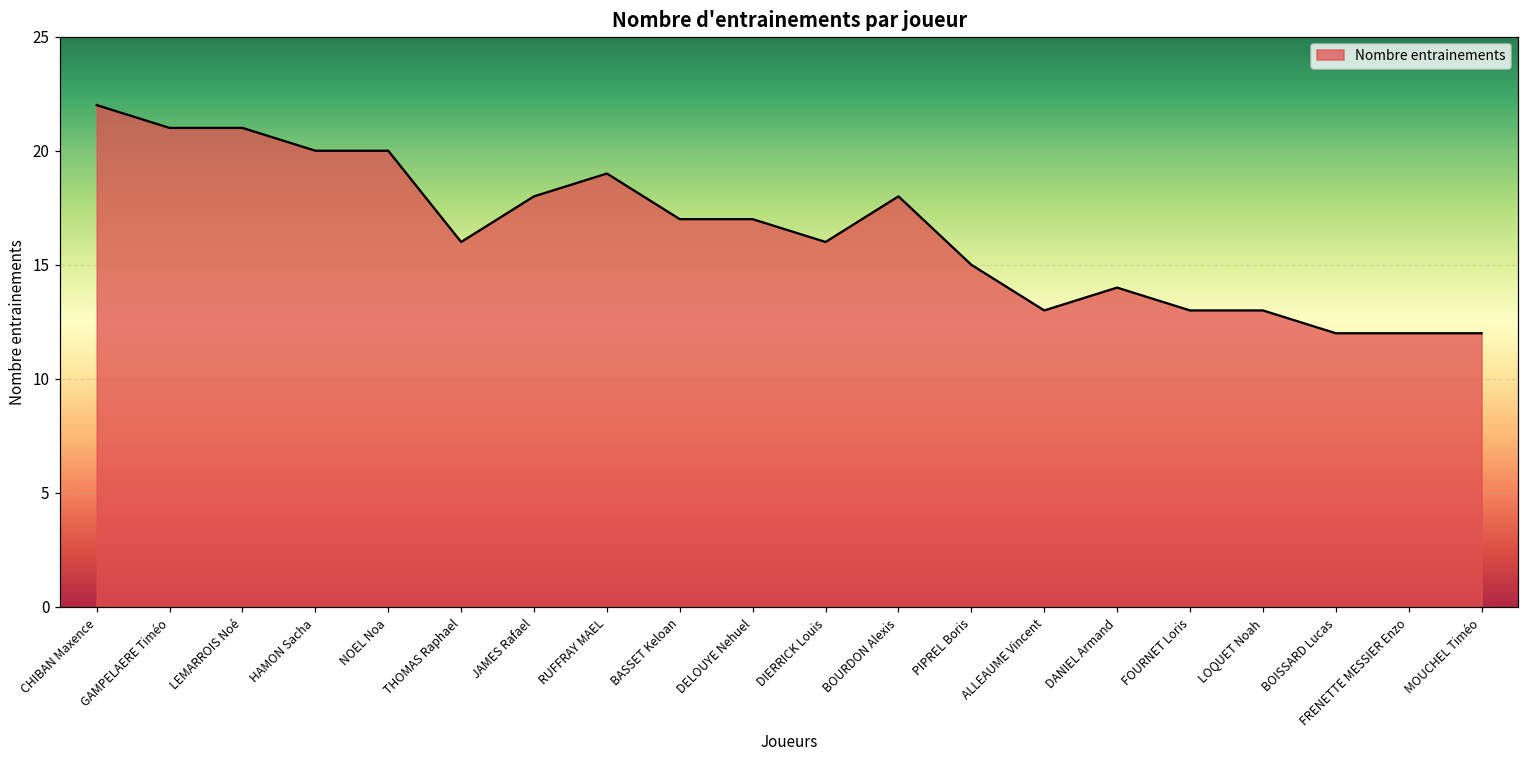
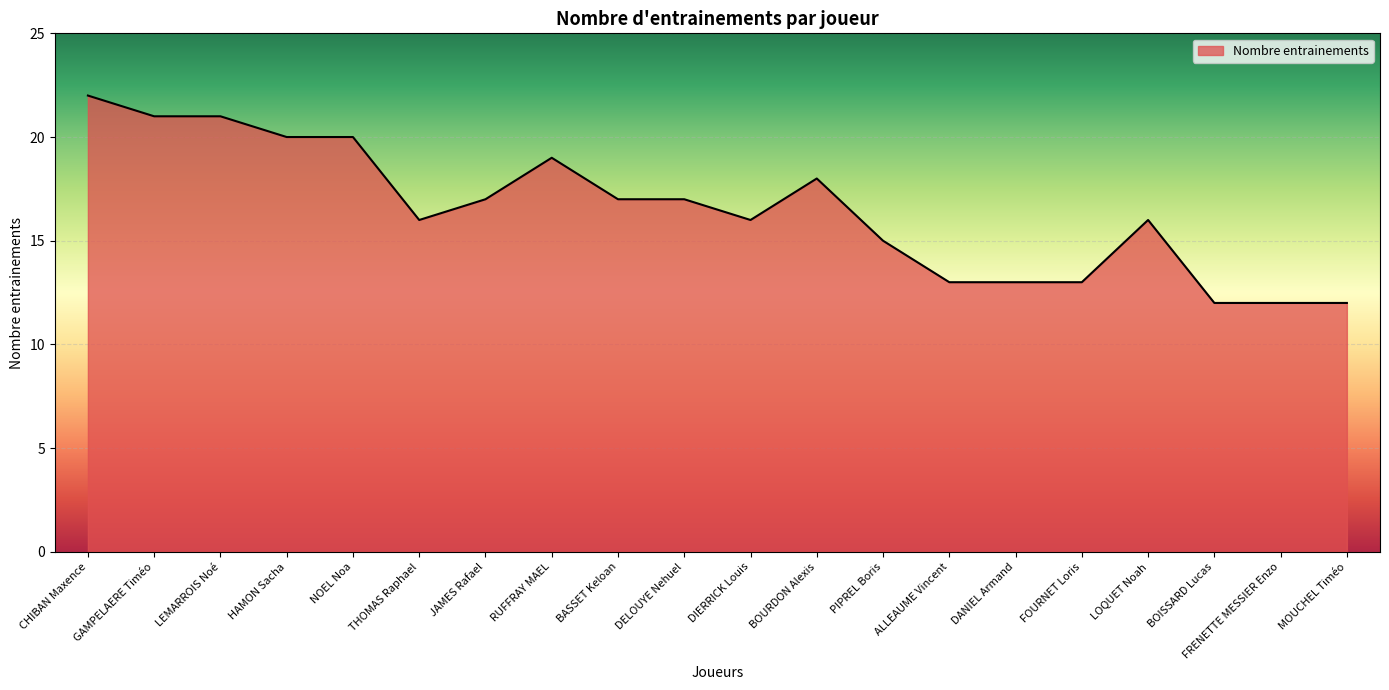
  {
    "CHIBAN Maxence": 22,
    "GAMPELAERE Timéo": 21,
    "LEMARROIS Noé": 21,
    "HAMON Sacha": 20,
    "NOEL Noa": 20,
    "THOMAS Raphael": 16,
-   "JAMES Rafael": 18,
+   "JAMES Rafael": 17,
    "RUFFRAY MAEL": 19,
    "BASSET Keloan": 17,
    "DELOUYE Nehuel": 17,
    "DIERRICK Louis": 16,
    "BOURDON Alexis": 18,
    "PIPREL Boris": 15,
    "ALLEAUME Vincent": 13,
-   "DANIEL Armand": 14,
+   "DANIEL Armand": 13,
    "FOURNET Loris": 13,
-   "LOQUET Noah": 13,
+   "LOQUET Noah": 16,
    "BOISSARD Lucas": 12,
    "FRENETTE MESSIER Enzo": 12,
    "MOUCHEL Timéo": 12
  }
